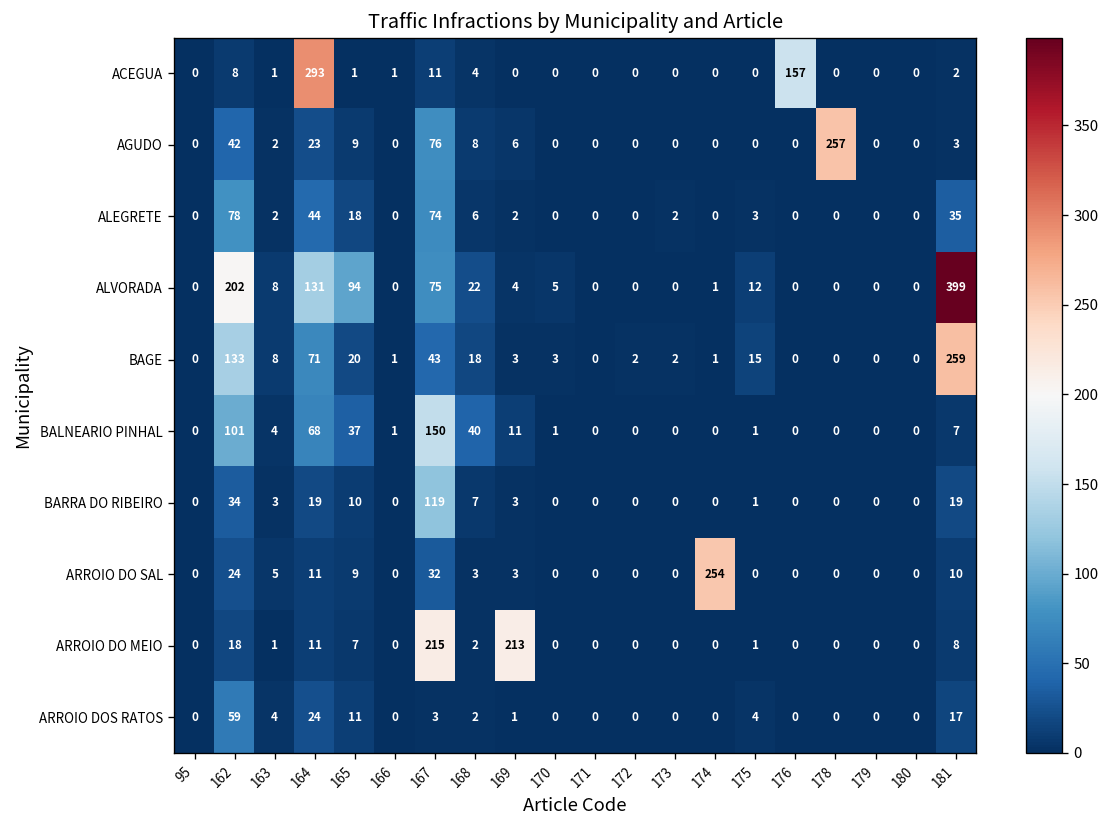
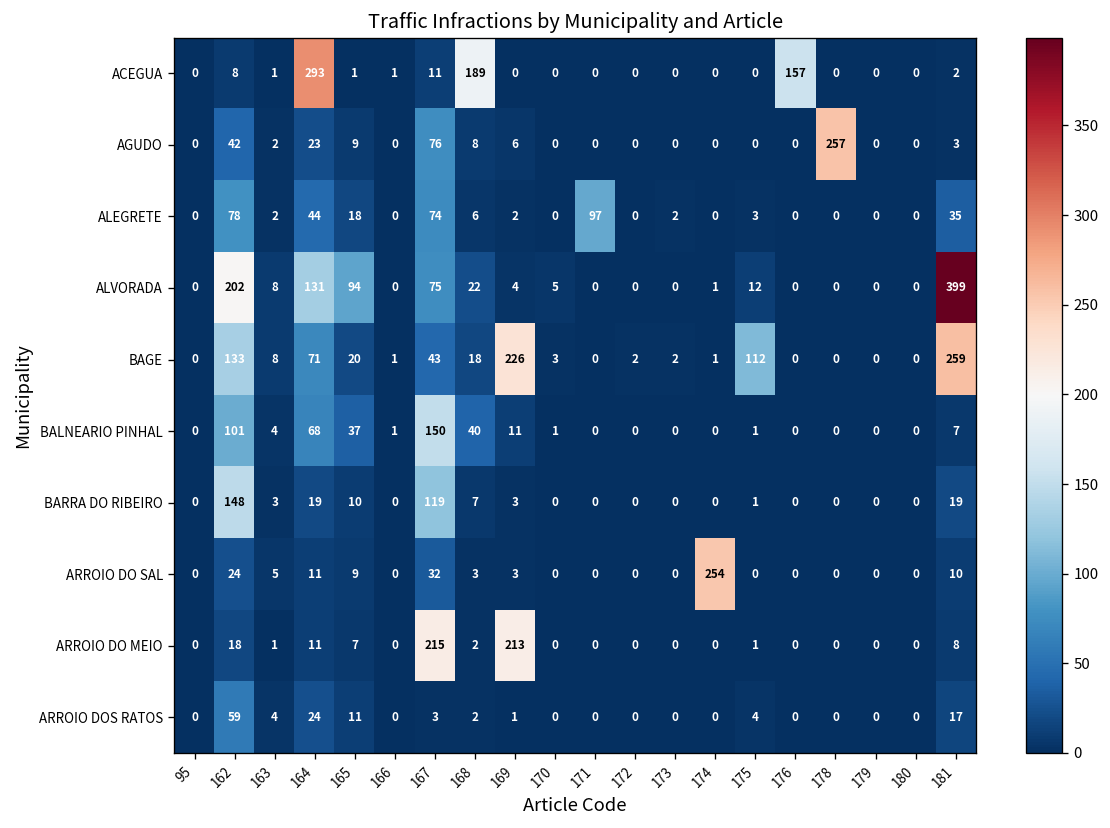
  {
    "ACEGUA": {
      "95": 0,
      "162": 8,
      "163": 1,
      "164": 293,
      "165": 1,
      "166": 1,
      "167": 11,
-     "168": 4,
+     "168": 189,
      "169": 0,
      "170": 0,
      "171": 0,
      "172": 0,
      "173": 0,
      "174": 0,
      "175": 0,
      "176": 157,
      "178": 0,
      "179": 0,
      "180": 0,
      "181": 2
    },
    "AGUDO": {
      "95": 0,
      "162": 42,
      "163": 2,
      "164": 23,
      "165": 9,
      "166": 0,
      "167": 76,
      "168": 8,
      "169": 6,
      "170": 0,
      "171": 0,
      "172": 0,
      "173": 0,
      "174": 0,
      "175": 0,
      "176": 0,
      "178": 257,
      "179": 0,
      "180": 0,
      "181": 3
    },
    "ALEGRETE": {
      "95": 0,
      "162": 78,
      "163": 2,
      "164": 44,
      "165": 18,
      "166": 0,
      "167": 74,
      "168": 6,
      "169": 2,
      "170": 0,
-     "171": 0,
+     "171": 97,
      "172": 0,
      "173": 2,
      "174": 0,
      "175": 3,
      "176": 0,
      "178": 0,
      "179": 0,
      "180": 0,
      "181": 35
    },
    "ALVORADA": {
      "95": 0,
      "162": 202,
      "163": 8,
      "164": 131,
      "165": 94,
      "166": 0,
      "167": 75,
      "168": 22,
      "169": 4,
      "170": 5,
      "171": 0,
      "172": 0,
      "173": 0,
      "174": 1,
      "175": 12,
      "176": 0,
      "178": 0,
      "179": 0,
      "180": 0,
      "181": 399
    },
    "BAGE": {
      "95": 0,
      "162": 133,
      "163": 8,
      "164": 71,
      "165": 20,
      "166": 1,
      "167": 43,
      "168": 18,
-     "169": 3,
+     "169": 226,
      "170": 3,
      "171": 0,
      "172": 2,
      "173": 2,
      "174": 1,
-     "175": 15,
+     "175": 112,
      "176": 0,
      "178": 0,
      "179": 0,
      "180": 0,
      "181": 259
    },
    "BALNEARIO PINHAL": {
      "95": 0,
      "162": 101,
      "163": 4,
      "164": 68,
      "165": 37,
      "166": 1,
      "167": 150,
      "168": 40,
      "169": 11,
      "170": 1,
      "171": 0,
      "172": 0,
      "173": 0,
      "174": 0,
      "175": 1,
      "176": 0,
      "178": 0,
      "179": 0,
      "180": 0,
      "181": 7
    },
    "BARRA DO RIBEIRO": {
      "95": 0,
-     "162": 34,
+     "162": 148,
      "163": 3,
      "164": 19,
      "165": 10,
      "166": 0,
      "167": 119,
      "168": 7,
      "169": 3,
      "170": 0,
      "171": 0,
      "172": 0,
      "173": 0,
      "174": 0,
      "175": 1,
      "176": 0,
      "178": 0,
      "179": 0,
      "180": 0,
      "181": 19
    },
    "ARROIO DO SAL": {
      "95": 0,
      "162": 24,
      "163": 5,
      "164": 11,
      "165": 9,
      "166": 0,
      "167": 32,
      "168": 3,
      "169": 3,
      "170": 0,
      "171": 0,
      "172": 0,
      "173": 0,
      "174": 254,
      "175": 0,
      "176": 0,
      "178": 0,
      "179": 0,
      "180": 0,
      "181": 10
    },
    "ARROIO DO MEIO": {
      "95": 0,
      "162": 18,
      "163": 1,
      "164": 11,
      "165": 7,
      "166": 0,
      "167": 215,
      "168": 2,
      "169": 213,
      "170": 0,
      "171": 0,
      "172": 0,
      "173": 0,
      "174": 0,
      "175": 1,
      "176": 0,
      "178": 0,
      "179": 0,
      "180": 0,
      "181": 8
    },
    "ARROIO DOS RATOS": {
      "95": 0,
      "162": 59,
      "163": 4,
      "164": 24,
      "165": 11,
      "166": 0,
      "167": 3,
      "168": 2,
      "169": 1,
      "170": 0,
      "171": 0,
      "172": 0,
      "173": 0,
      "174": 0,
      "175": 4,
      "176": 0,
      "178": 0,
      "179": 0,
      "180": 0,
      "181": 17
    }
  }
